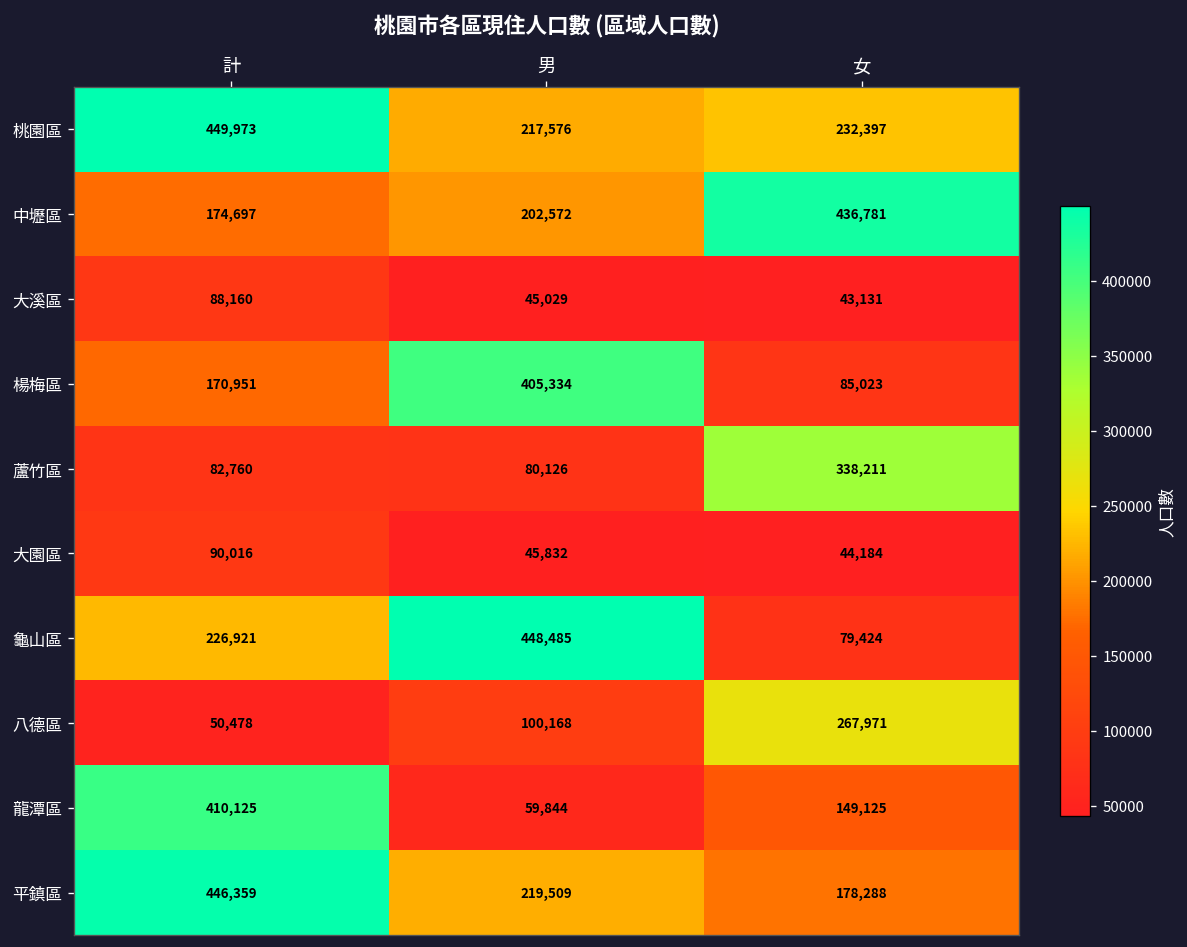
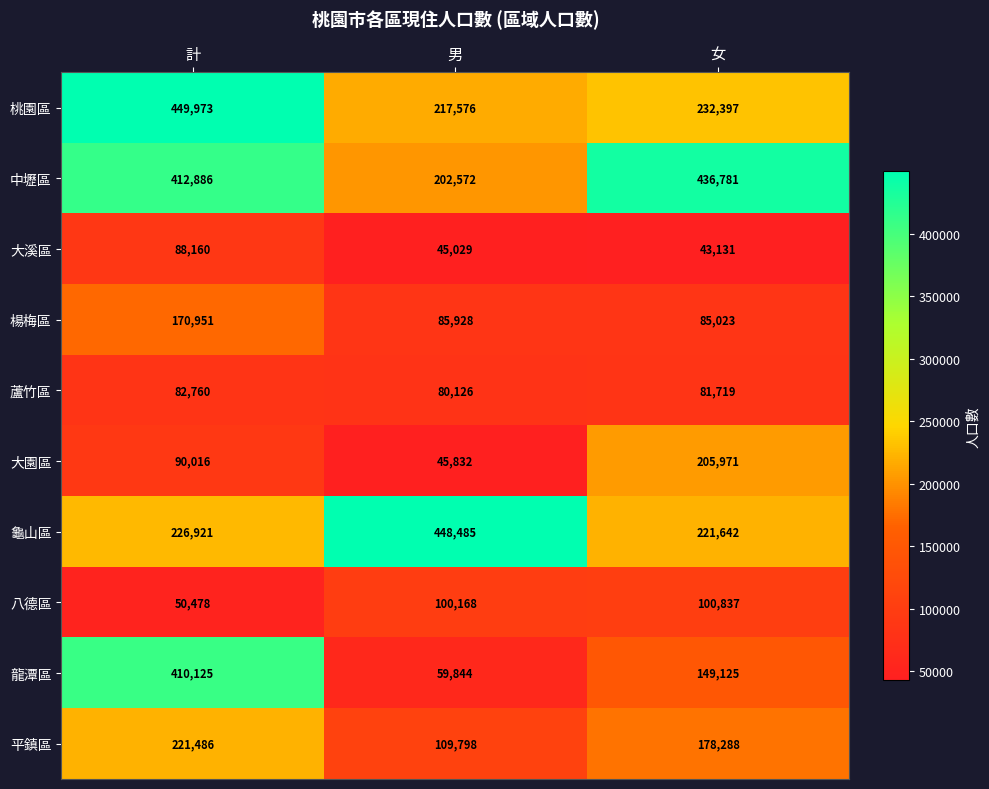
  {
    "桃園區": {
      "計": "449,973",
      "男": "217,576",
      "女": "232,397"
    },
    "中壢區": {
-     "計": "174,697",
+     "計": "412,886",
      "男": "202,572",
      "女": "436,781"
    },
    "大溪區": {
      "計": "88,160",
      "男": "45,029",
      "女": "43,131"
    },
    "楊梅區": {
      "計": "170,951",
-     "男": "405,334",
+     "男": "85,928",
      "女": "85,023"
    },
    "蘆竹區": {
      "計": "82,760",
      "男": "80,126",
-     "女": "338,211"
+     "女": "81,719"
    },
    "大園區": {
      "計": "90,016",
      "男": "45,832",
-     "女": "44,184"
+     "女": "205,971"
    },
    "龜山區": {
      "計": "226,921",
      "男": "448,485",
-     "女": "79,424"
+     "女": "221,642"
    },
    "八德區": {
      "計": "50,478",
      "男": "100,168",
-     "女": "267,971"
+     "女": "100,837"
    },
    "龍潭區": {
      "計": "410,125",
      "男": "59,844",
      "女": "149,125"
    },
    "平鎮區": {
-     "計": "446,359",
-     "男": "219,509",
+     "計": "221,486",
+     "男": "109,798",
      "女": "178,288"
    }
  }
